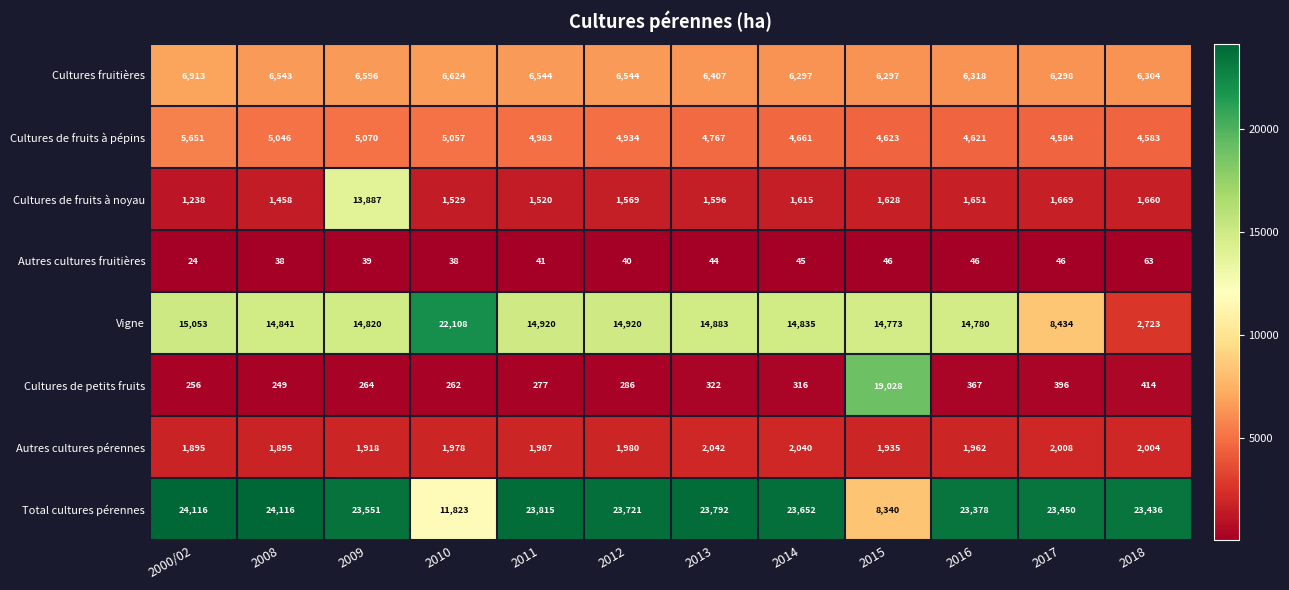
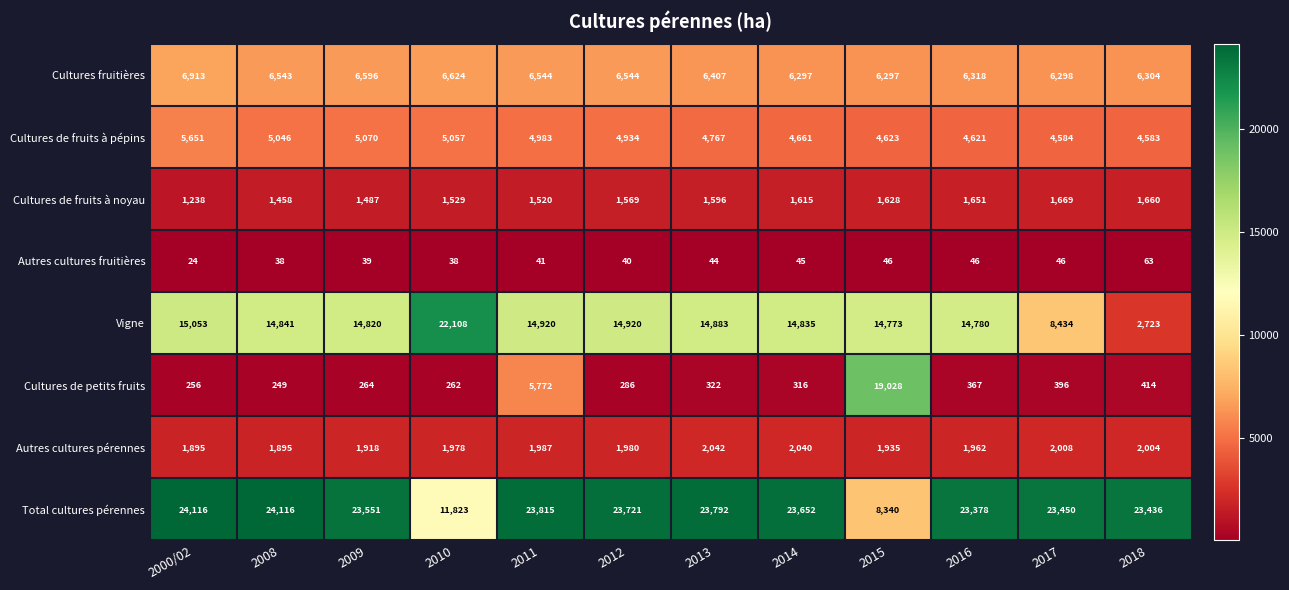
  {
    "Cultures fruitières": {
      "2000/02": "6,913",
      "2008": "6,543",
      "2009": "6,596",
      "2010": "6,624",
      "2011": "6,544",
      "2012": "6,544",
      "2013": "6,407",
      "2014": "6,297",
      "2015": "6,297",
      "2016": "6,318",
      "2017": "6,298",
      "2018": "6,304"
    },
    "Cultures de fruits à pépins": {
      "2000/02": "5,651",
      "2008": "5,046",
      "2009": "5,070",
      "2010": "5,057",
      "2011": "4,983",
      "2012": "4,934",
      "2013": "4,767",
      "2014": "4,661",
      "2015": "4,623",
      "2016": "4,621",
      "2017": "4,584",
      "2018": "4,583"
    },
    "Cultures de fruits à noyau": {
      "2000/02": "1,238",
      "2008": "1,458",
-     "2009": "13,887",
+     "2009": "1,487",
      "2010": "1,529",
      "2011": "1,520",
      "2012": "1,569",
      "2013": "1,596",
      "2014": "1,615",
      "2015": "1,628",
      "2016": "1,651",
      "2017": "1,669",
      "2018": "1,660"
    },
    "Autres cultures fruitières": {
      "2000/02": "24",
      "2008": "38",
      "2009": "39",
      "2010": "38",
      "2011": "41",
      "2012": "40",
      "2013": "44",
      "2014": "45",
      "2015": "46",
      "2016": "46",
      "2017": "46",
      "2018": "63"
    },
    "Vigne": {
      "2000/02": "15,053",
      "2008": "14,841",
      "2009": "14,820",
      "2010": "22,108",
      "2011": "14,920",
      "2012": "14,920",
      "2013": "14,883",
      "2014": "14,835",
      "2015": "14,773",
      "2016": "14,780",
      "2017": "8,434",
      "2018": "2,723"
    },
    "Cultures de petits fruits": {
      "2000/02": "256",
      "2008": "249",
      "2009": "264",
      "2010": "262",
-     "2011": "277",
+     "2011": "5,772",
      "2012": "286",
      "2013": "322",
      "2014": "316",
      "2015": "19,028",
      "2016": "367",
      "2017": "396",
      "2018": "414"
    },
    "Autres cultures pérennes": {
      "2000/02": "1,895",
      "2008": "1,895",
      "2009": "1,918",
      "2010": "1,978",
      "2011": "1,987",
      "2012": "1,980",
      "2013": "2,042",
      "2014": "2,040",
      "2015": "1,935",
      "2016": "1,962",
      "2017": "2,008",
      "2018": "2,004"
    },
    "Total cultures pérennes": {
      "2000/02": "24,116",
      "2008": "24,116",
      "2009": "23,551",
      "2010": "11,823",
      "2011": "23,815",
      "2012": "23,721",
      "2013": "23,792",
      "2014": "23,652",
      "2015": "8,340",
      "2016": "23,378",
      "2017": "23,450",
      "2018": "23,436"
    }
  }
